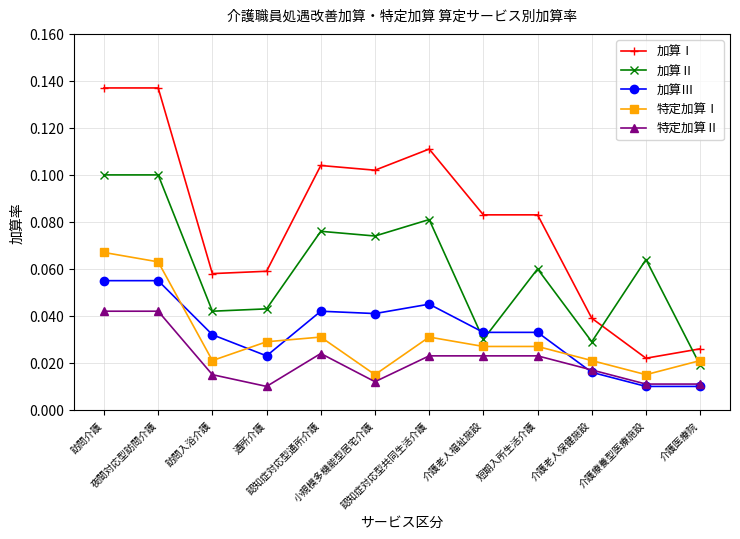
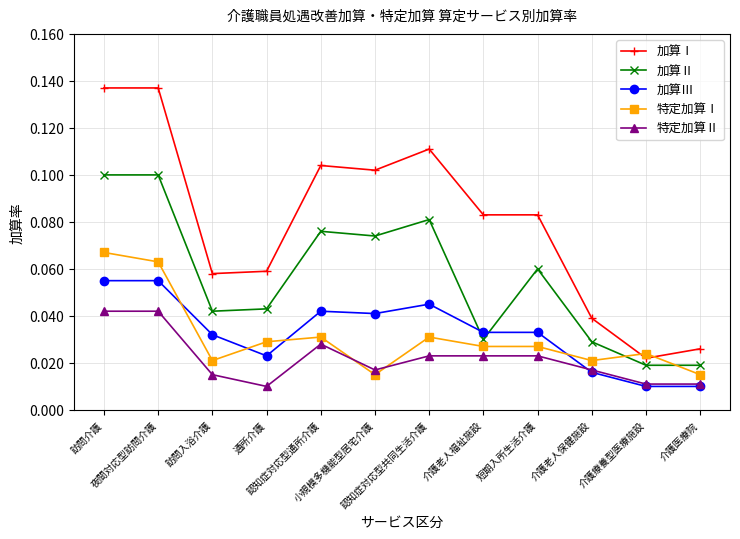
  {
    "加算Ⅰ": {
      "訪問介護": 0.137,
      "夜間対応型訪問介護": 0.137,
      "訪問入浴介護": 0.058,
      "通所介護": 0.059,
      "認知症対応型通所介護": 0.104,
      "小規模多機能型居宅介護": 0.102,
      "認知症対応型共同生活介護": 0.111,
      "介護老人福祉施設": 0.083,
      "短期入所生活介護": 0.083,
      "介護老人保健施設": 0.039,
      "介護療養型医療施設": 0.022,
      "介護医療院": 0.026
    },
    "加算Ⅱ": {
      "訪問介護": 0.100,
      "夜間対応型訪問介護": 0.100,
      "訪問入浴介護": 0.042,
      "通所介護": 0.043,
      "認知症対応型通所介護": 0.076,
      "小規模多機能型居宅介護": 0.074,
      "認知症対応型共同生活介護": 0.081,
      "介護老人福祉施設": 0.030,
      "短期入所生活介護": 0.060,
      "介護老人保健施設": 0.029,
-     "介護療養型医療施設": 0.064,
+     "介護療養型医療施設": 0.019,
      "介護医療院": 0.019
    },
    "加算Ⅲ": {
      "訪問介護": 0.055,
      "夜間対応型訪問介護": 0.055,
      "訪問入浴介護": 0.032,
      "通所介護": 0.023,
      "認知症対応型通所介護": 0.042,
      "小規模多機能型居宅介護": 0.041,
      "認知症対応型共同生活介護": 0.045,
      "介護老人福祉施設": 0.033,
      "短期入所生活介護": 0.033
    },
    "特定加算Ⅰ": {
      "訪問介護": 0.067,
      "夜間対応型訪問介護": 0.063,
      "訪問入浴介護": 0.021,
      "通所介護": 0.029,
      "認知症対応型通所介護": 0.031,
      "小規模多機能型居宅介護": 0.015,
      "認知症対応型共同生活介護": 0.031,
      "介護老人福祉施設": 0.027,
      "短期入所生活介護": 0.027,
      "介護老人保健施設": 0.021,
-     "介護療養型医療施設": 0.015,
-     "介護医療院": 0.021
+     "介護療養型医療施設": 0.024,
+     "介護医療院": 0.015
    },
    "特定加算Ⅱ": {
      "訪問介護": 0.042,
      "夜間対応型訪問介護": 0.042,
      "訪問入浴介護": 0.015,
      "通所介護": 0.010,
-     "認知症対応型通所介護": 0.024,
-     "小規模多機能型居宅介護": 0.012,
+     "認知症対応型通所介護": 0.028,
+     "小規模多機能型居宅介護": 0.017,
      "認知症対応型共同生活介護": 0.023,
      "介護老人福祉施設": 0.023,
      "短期入所生活介護": 0.023
    }
  }
